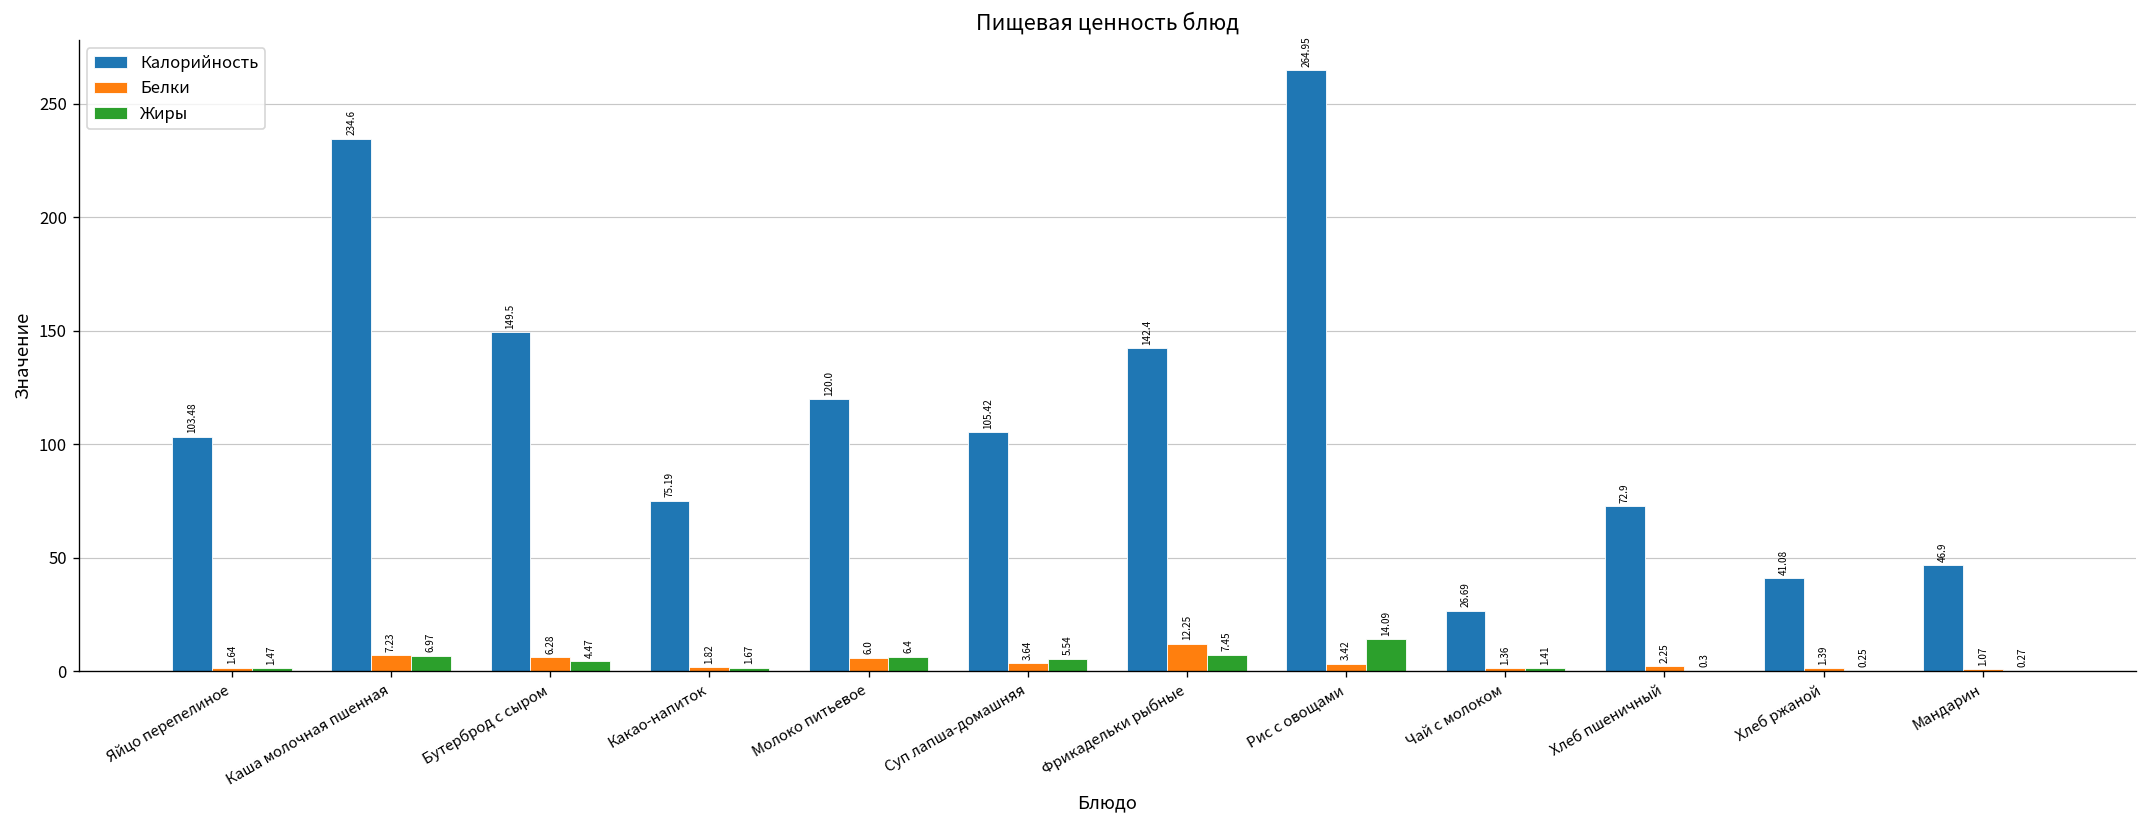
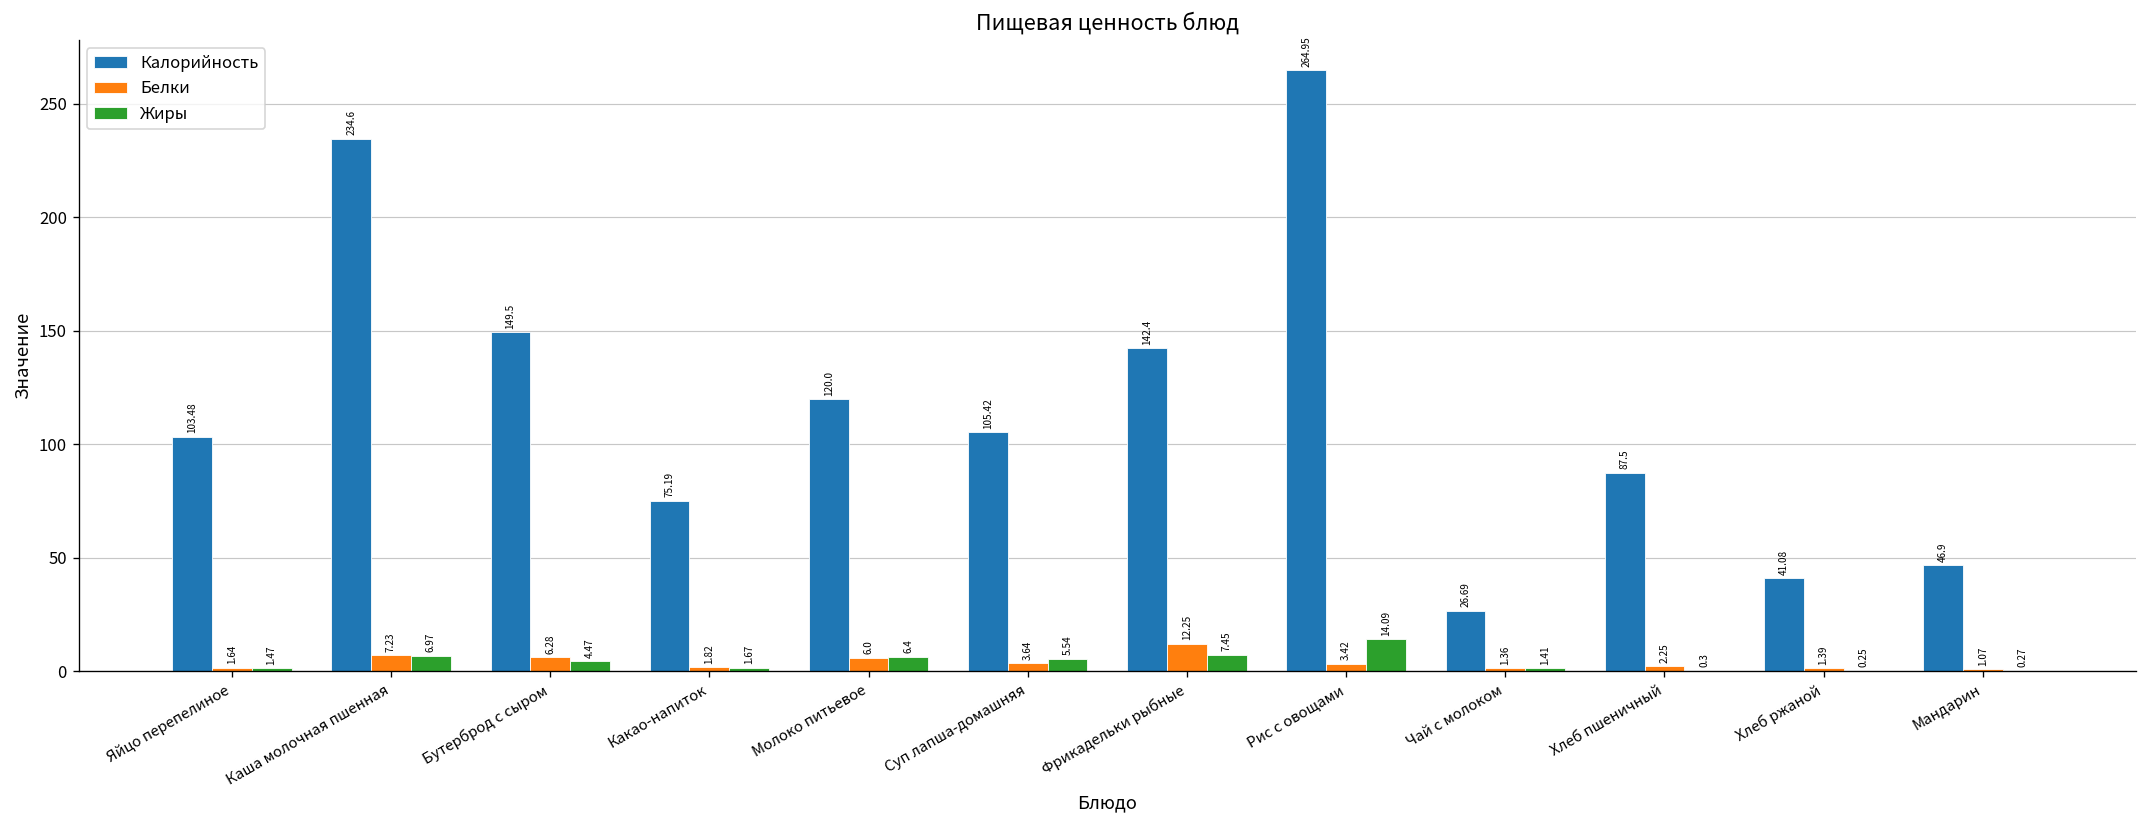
  {
    "Калорийность": {
      "Яйцо перепелиное": 103.48,
      "Каша молочная пшенная": 234.6,
      "Бутерброд с сыром": 149.5,
      "Какао-напиток": 75.19,
      "Молоко питьевое": 120.0,
      "Суп лапша-домашняя": 105.42,
      "Фрикадельки рыбные": 142.4,
      "Рис с овощами": 264.95,
      "Чай с молоком": 26.69,
-     "Хлеб пшеничный": 72.9,
+     "Хлеб пшеничный": 87.5,
      "Хлеб ржаной": 41.08,
      "Мандарин": 46.9
    },
    "Белки": {
      "Яйцо перепелиное": 1.64,
      "Каша молочная пшенная": 7.23,
      "Бутерброд с сыром": 6.28,
      "Какао-напиток": 1.82,
      "Молоко питьевое": 6.0,
      "Суп лапша-домашняя": 3.64,
      "Фрикадельки рыбные": 12.25,
      "Рис с овощами": 3.42,
      "Чай с молоком": 1.36,
      "Хлеб пшеничный": 2.25,
      "Хлеб ржаной": 1.39,
      "Мандарин": 1.07
    },
    "Жиры": {
      "Яйцо перепелиное": 1.47,
      "Каша молочная пшенная": 6.97,
      "Бутерброд с сыром": 4.47,
      "Какао-напиток": 1.67,
      "Молоко питьевое": 6.4,
      "Суп лапша-домашняя": 5.54,
      "Фрикадельки рыбные": 7.45,
      "Рис с овощами": 14.09,
      "Чай с молоком": 1.41,
      "Хлеб пшеничный": 0.3,
      "Хлеб ржаной": 0.25,
      "Мандарин": 0.27
    }
  }
